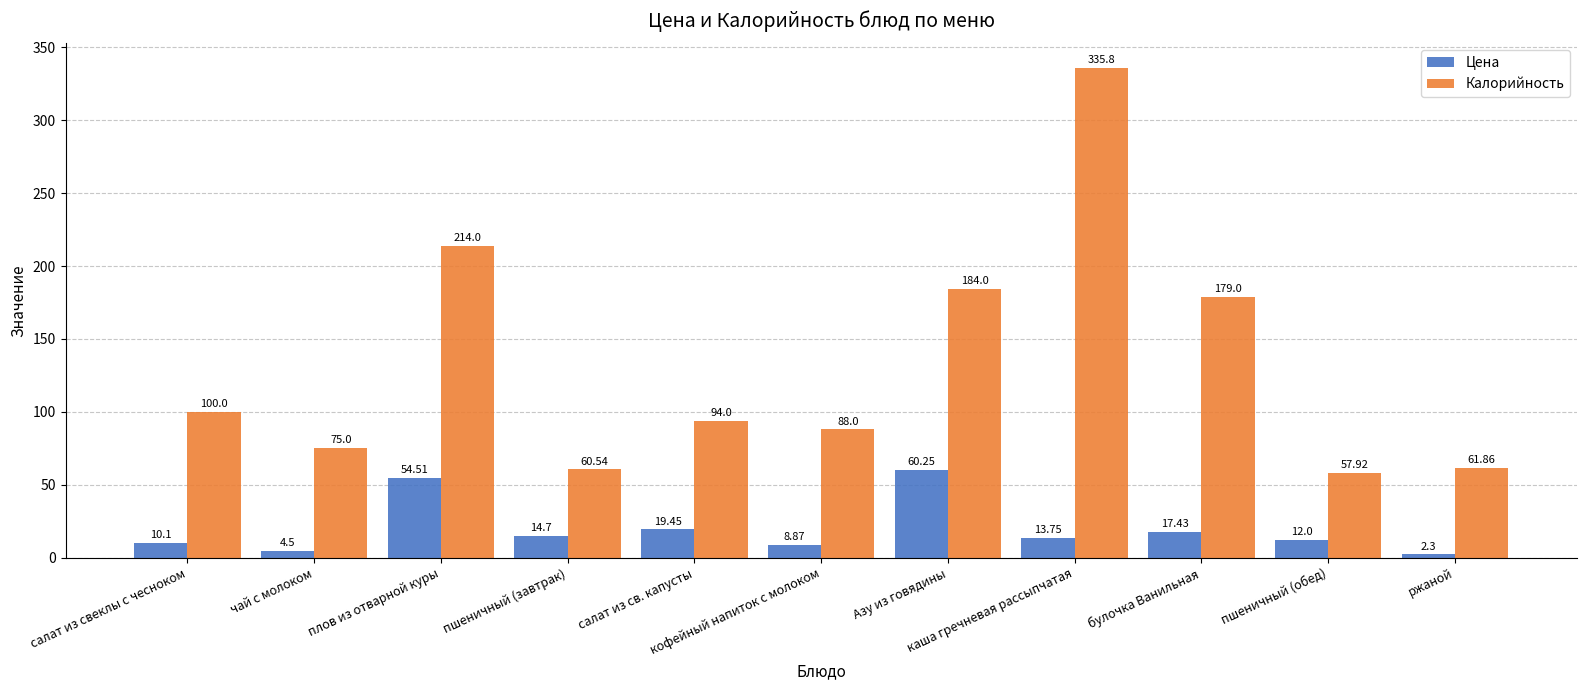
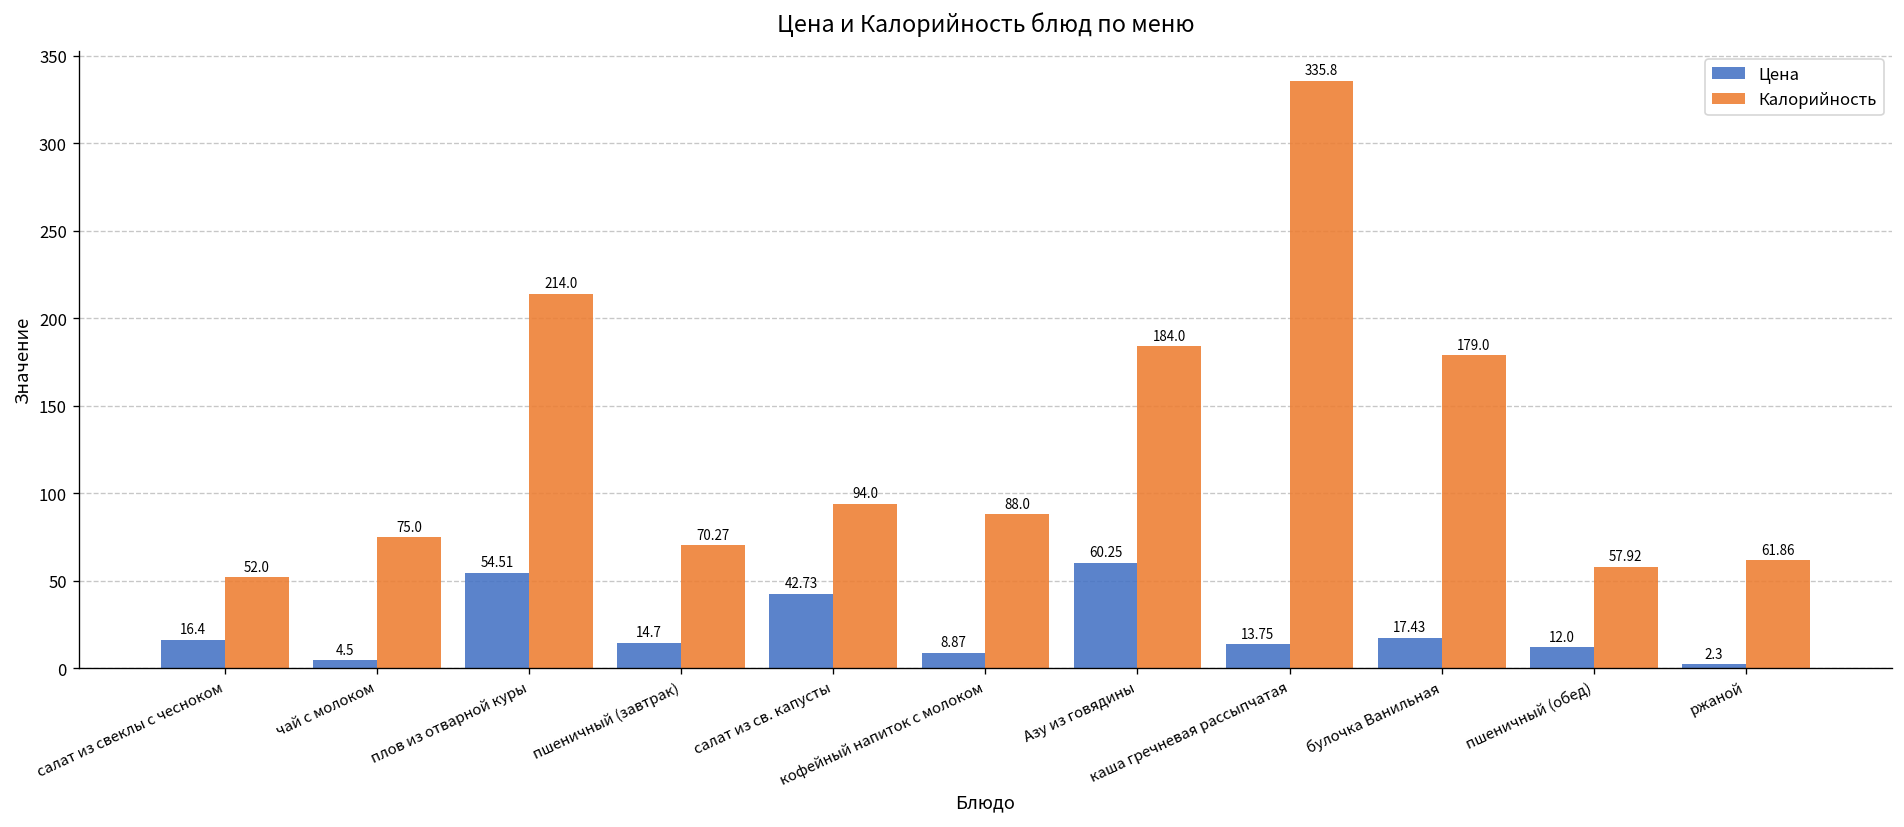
  {
    "Цена": {
-     "салат из свеклы с чесноком": 10.1,
+     "салат из свеклы с чесноком": 16.4,
      "чай с молоком": 4.5,
      "плов из отварной куры": 54.51,
      "пшеничный (завтрак)": 14.7,
-     "салат из св. капусты": 19.45,
+     "салат из св. капусты": 42.73,
      "кофейный напиток с молоком": 8.87,
      "Азу из говядины": 60.25,
      "каша гречневая рассыпчатая": 13.75,
      "булочка Ванильная": 17.43,
      "пшеничный (обед)": 12.0,
      "ржаной": 2.3
    },
    "Калорийность": {
-     "салат из свеклы с чесноком": 100.0,
+     "салат из свеклы с чесноком": 52.0,
      "чай с молоком": 75.0,
      "плов из отварной куры": 214.0,
-     "пшеничный (завтрак)": 60.54,
+     "пшеничный (завтрак)": 70.27,
      "салат из св. капусты": 94.0,
      "кофейный напиток с молоком": 88.0,
      "Азу из говядины": 184.0,
      "каша гречневая рассыпчатая": 335.8,
      "булочка Ванильная": 179.0,
      "пшеничный (обед)": 57.92,
      "ржаной": 61.86
    }
  }
